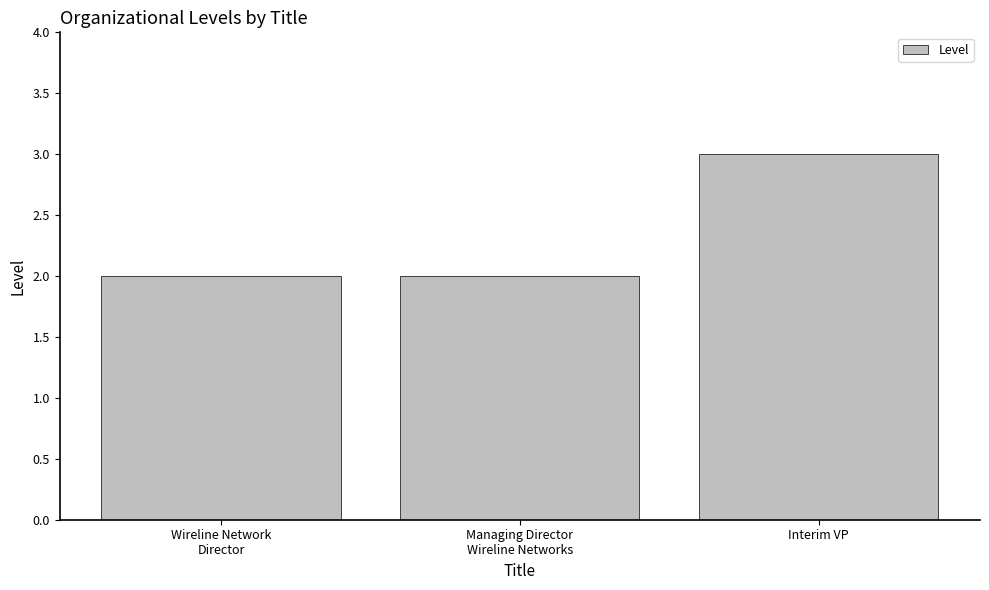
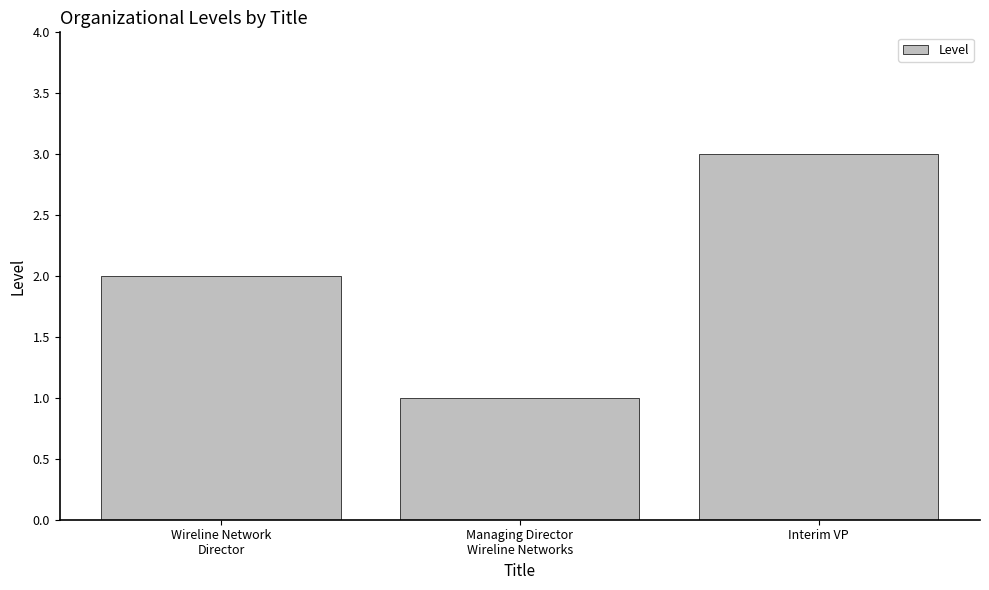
  {
    "Wireline Network Director": 2,
-   "Managing Director Wireline Networks": 2,
+   "Managing Director Wireline Networks": 1,
    "Interim VP": 3
  }
